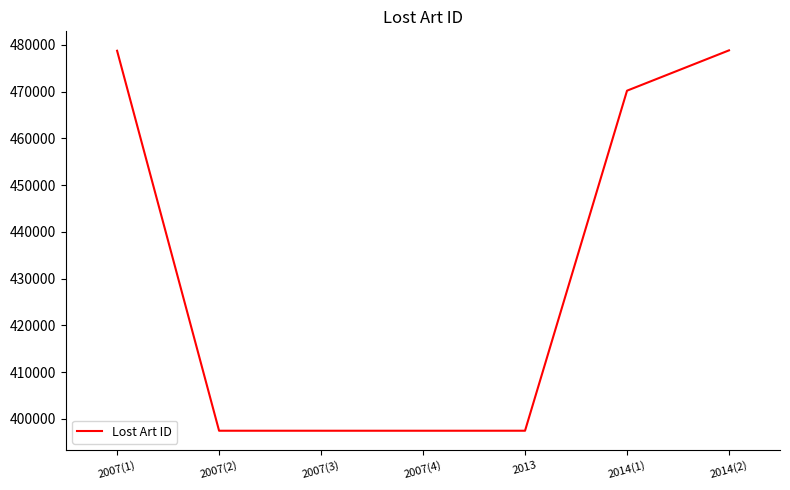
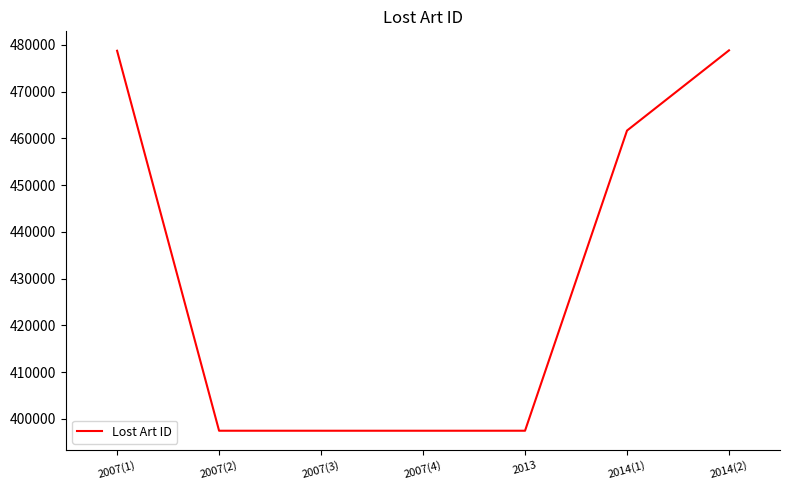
  {
    "2007(1)": 479000,
    "2007(2)": 397000,
    "2007(3)": 397000,
    "2007(4)": 397000,
    "2013": 397000,
-   "2014(1)": 470000,
+   "2014(1)": 462000,
    "2014(2)": 479000
  }
